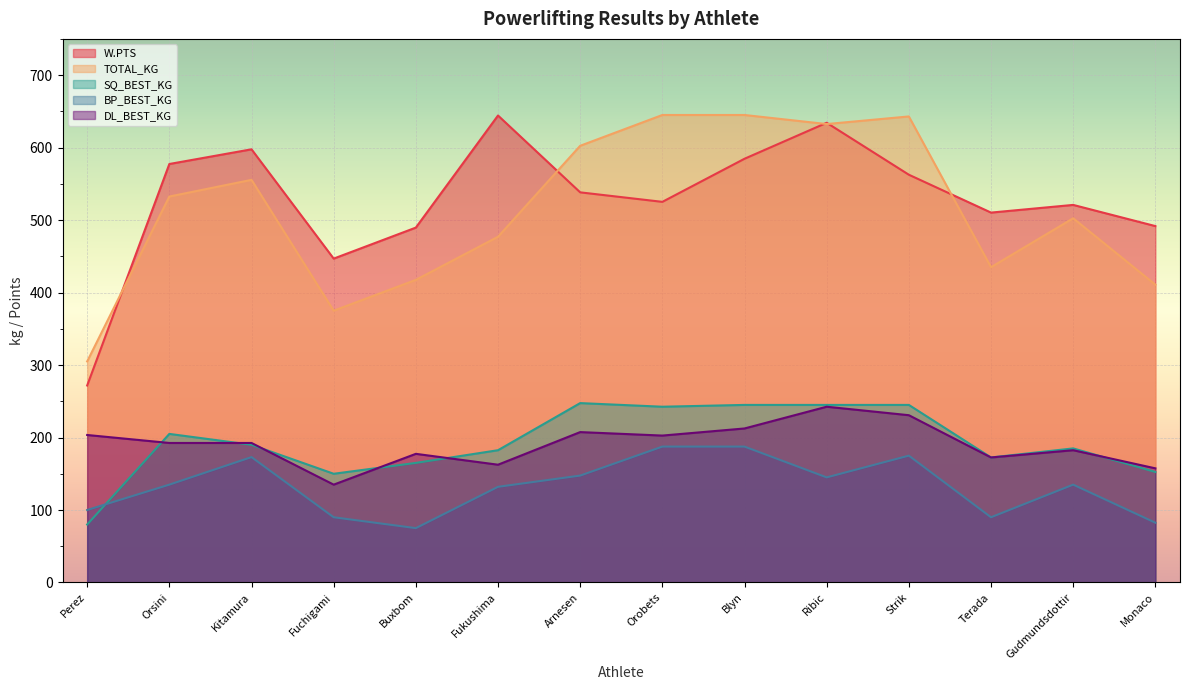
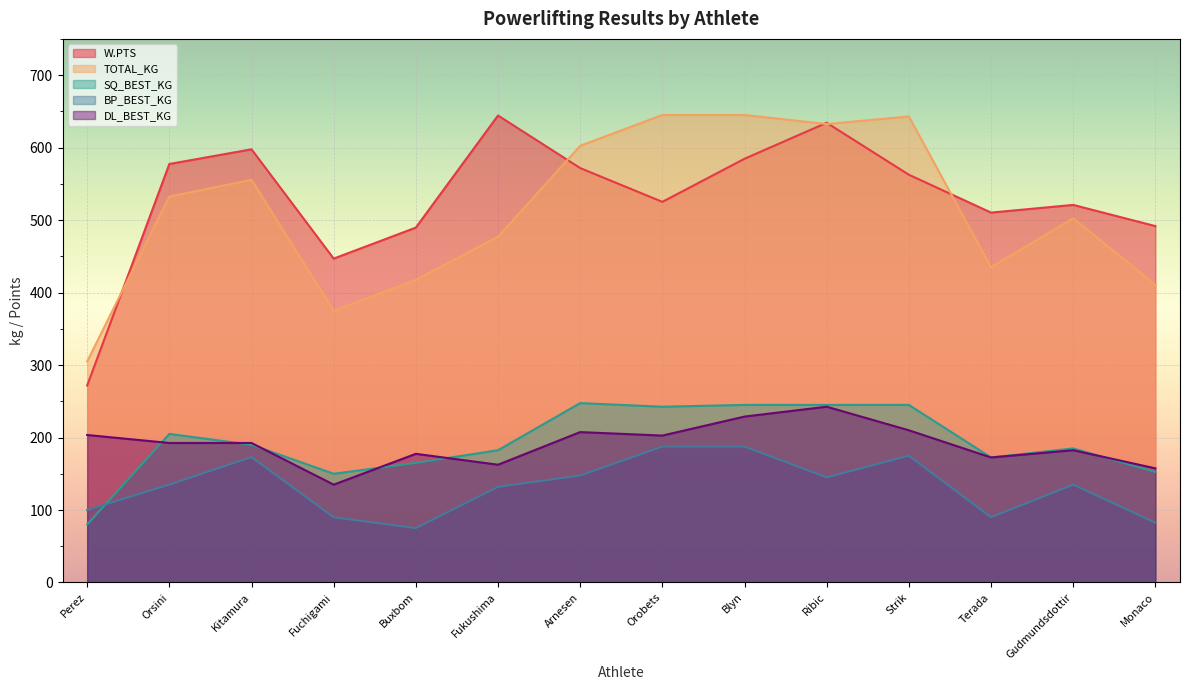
  {
    "W.PTS": {
      "Perez": 270,
      "Orsini": 580,
      "Kitamura": 600,
      "Fuchigami": 450,
      "Buxbom": 490,
      "Fukushima": 640,
-     "Arnesen": 540,
+     "Arnesen": 570,
      "Orobets": 530,
      "Blyn": 580,
      "Strik": 560,
      "Terada": 510,
      "Gudmundsdottir": 520,
      "Monaco": 490
    },
    "TOTAL_KG": {
      "Perez": 310,
      "Orsini": 530,
      "Kitamura": 560,
      "Fuchigami": 380,
      "Buxbom": 420,
      "Fukushima": 480,
      "Arnesen": 600,
      "Orobets": 650,
      "Blyn": 650,
      "Strik": 640,
      "Terada": 440,
      "Gudmundsdottir": 500,
      "Monaco": 410
    },
    "DL_BEST_KG": {
      "Perez": 200,
      "Orsini": 190,
      "Fuchigami": 140,
      "Buxbom": 180,
      "Fukushima": 160,
      "Arnesen": 210,
      "Orobets": 200,
-     "Blyn": 210,
-     "Strik": 230,
+     "Blyn": 230,
+     "Strik": 210,
      "Monaco": 160
    }
  }
